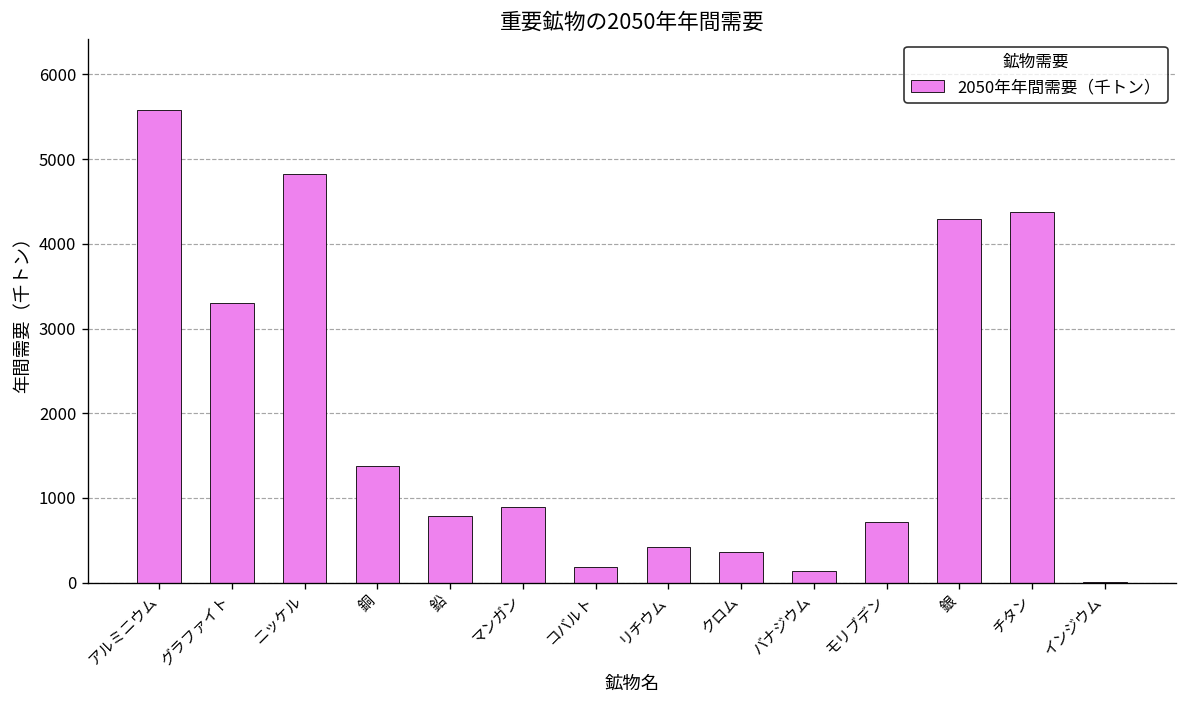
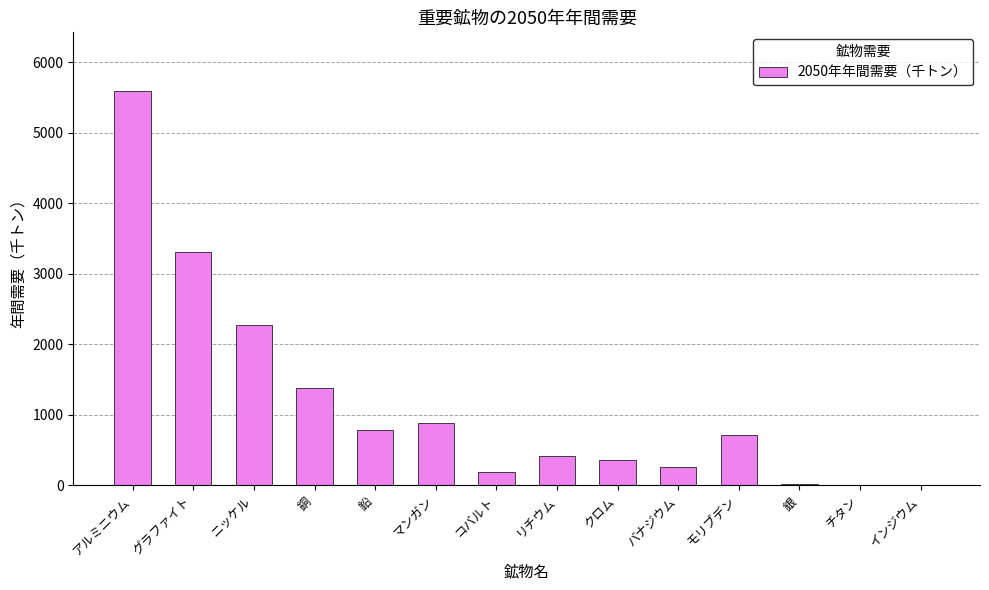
  {
    "アルミニウム": 5600,
    "グラファイト": 3300,
-   "ニッケル": 4800,
+   "ニッケル": 2300,
    "銅": 1400,
    "鉛": 800,
    "マンガン": 900,
    "コバルト": 200,
    "リチウム": 400,
    "クロム": 400,
-   "バナジウム": 100,
+   "バナジウム": 300,
    "モリブデン": 700,
-   "銀": 4300,
-   "チタン": 4400
+   "銀": 0,
+   "チタン": 0
  }
